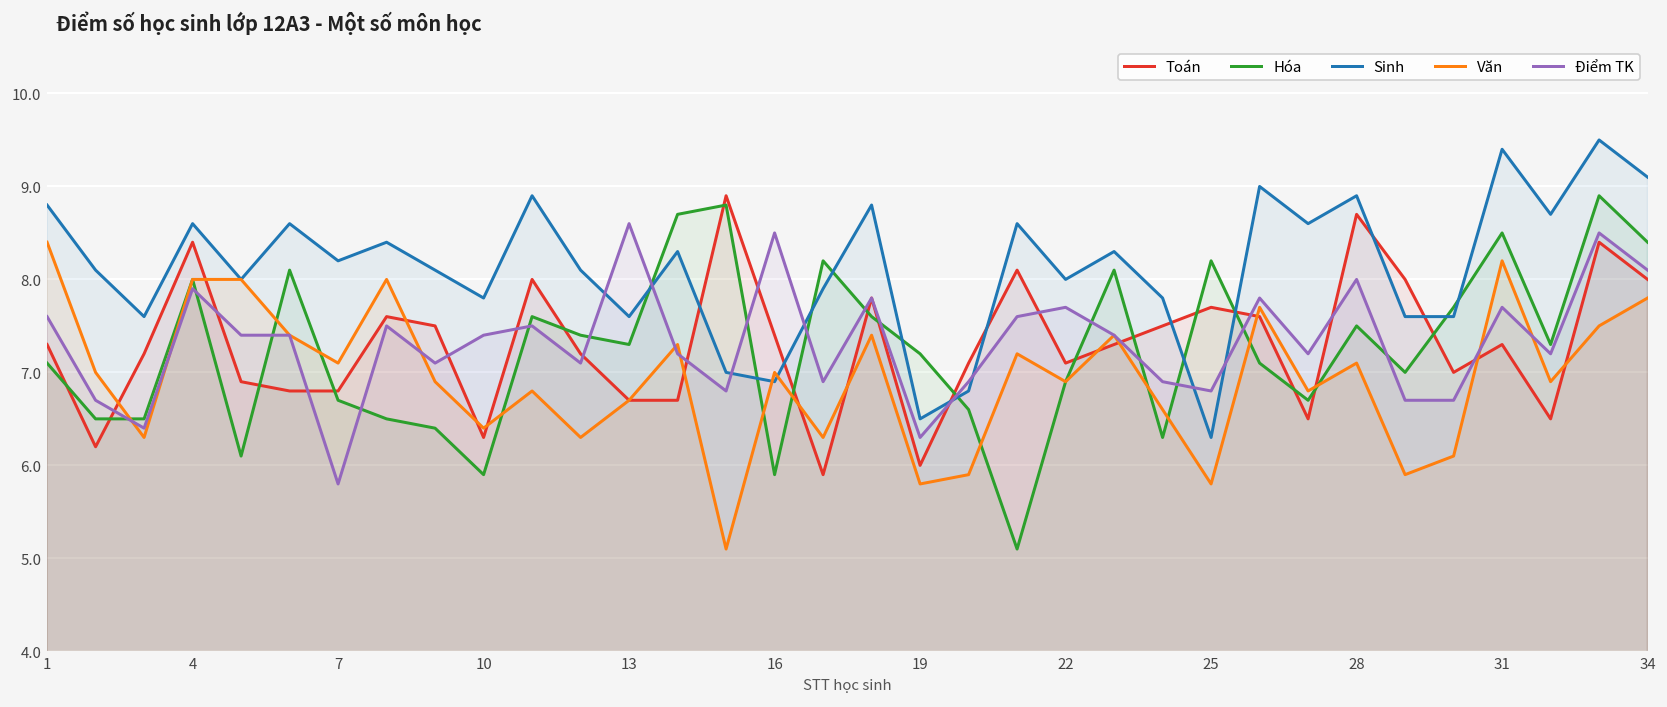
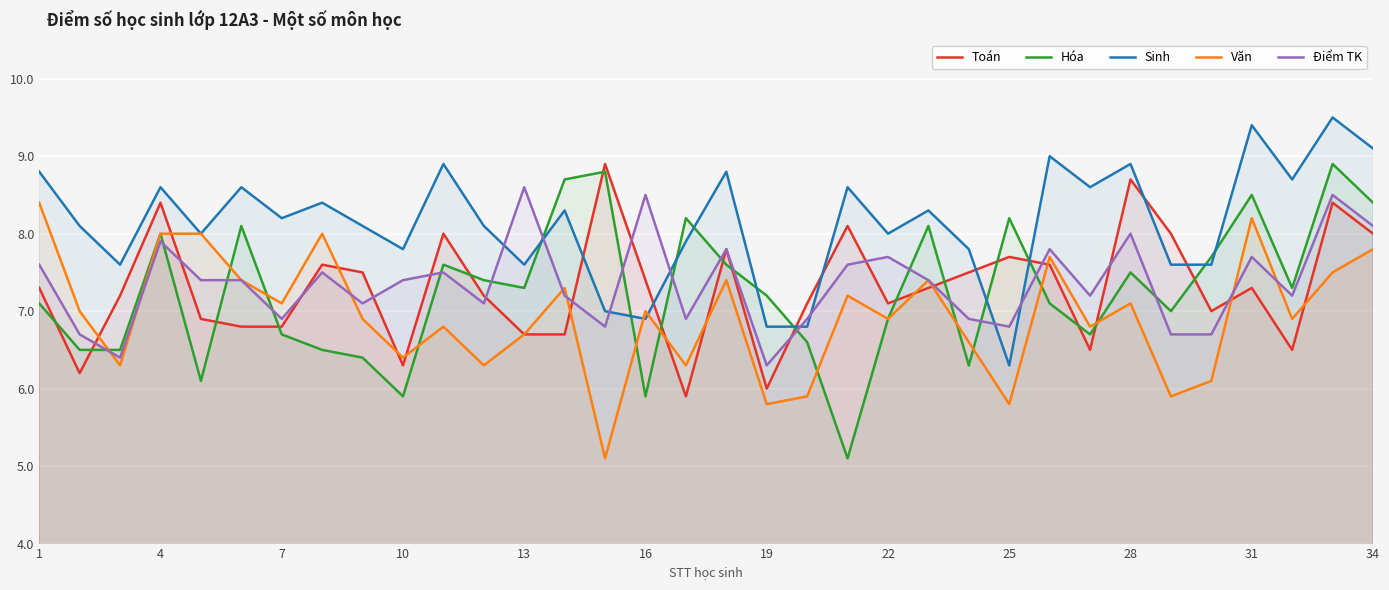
  {
    "Toán": {
      "1": 7.3,
      "4": 8.4,
      "7": 6.8,
      "10": 6.3,
      "16": 7.4,
      "19": 6.0,
      "22": 7.1,
      "25": 7.7,
      "28": 8.7,
      "31": 7.3,
      "34": 8.0
    },
    "Hóa": {
      "1": 7.1,
      "7": 6.7,
      "10": 5.9,
      "13": 7.3,
      "16": 5.9,
      "19": 7.2,
      "25": 8.2,
      "28": 7.5,
      "31": 8.5,
      "34": 8.4
    },
    "Sinh": {
      "1": 8.8,
      "4": 8.6,
      "7": 8.2,
      "10": 7.8,
      "13": 7.6,
      "16": 6.9,
-     "19": 6.5,
+     "19": 6.8,
      "22": 8.0,
      "25": 6.3,
      "28": 8.9,
      "31": 9.4,
      "34": 9.1
    },
    "Văn": {
      "1": 8.4,
      "7": 7.1,
      "10": 6.4,
      "16": 7.0,
      "19": 5.8,
      "25": 5.8,
      "28": 7.1,
      "31": 8.2,
      "34": 7.8
    },
    "Điểm TK": {
      "1": 7.6,
      "4": 7.9,
-     "7": 5.8,
+     "7": 6.9,
      "10": 7.4,
      "13": 8.6,
      "16": 8.5,
      "19": 6.3,
      "22": 7.7,
      "25": 6.8,
      "28": 8.0,
      "31": 7.7,
      "34": 8.1
    }
  }
